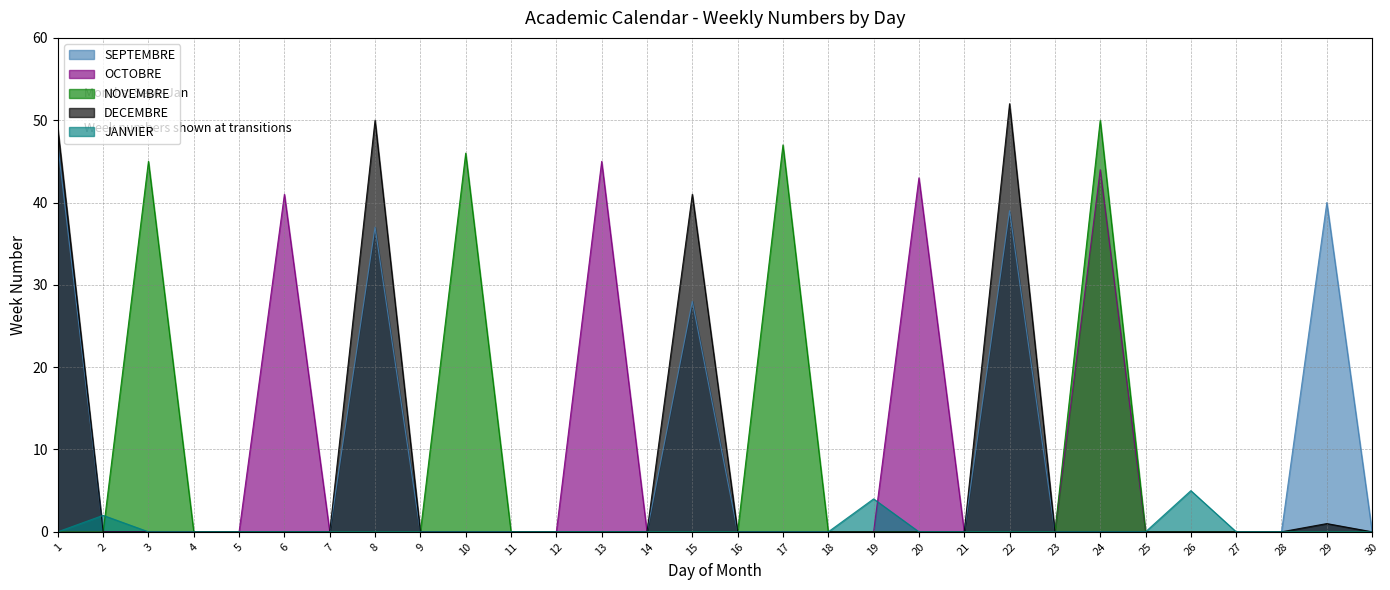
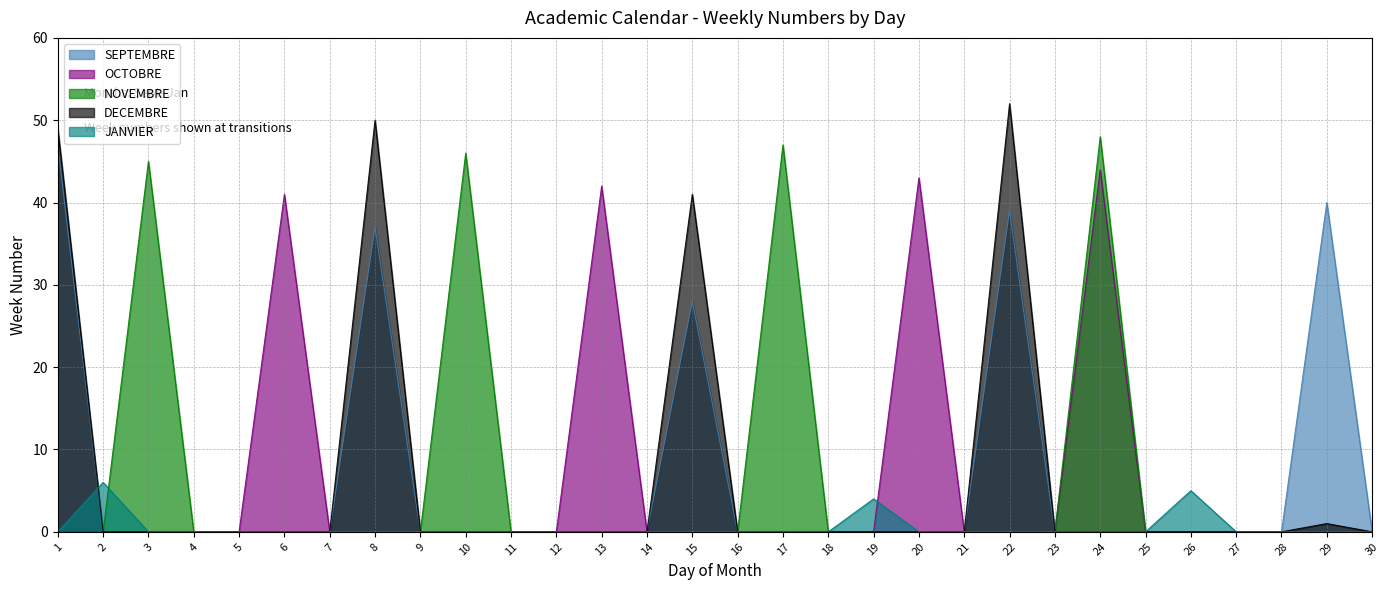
  {
    "SEPTEMBRE": {
      "1": 47,
      "8": 37,
      "15": 28,
      "22": 39,
      "29": 40
    },
    "OCTOBRE": {
      "6": 41,
-     "13": 45,
+     "13": 42,
      "20": 43,
      "24": 44
    },
    "NOVEMBRE": {
      "3": 45,
      "10": 46,
      "17": 47,
-     "24": 50
+     "24": 48
    },
    "DECEMBRE": {
      "1": 49,
      "8": 50,
      "15": 41,
      "22": 52,
      "29": 1
    },
    "JANVIER": {
-     "2": 2,
+     "2": 6,
      "19": 4,
      "26": 5
    }
  }
